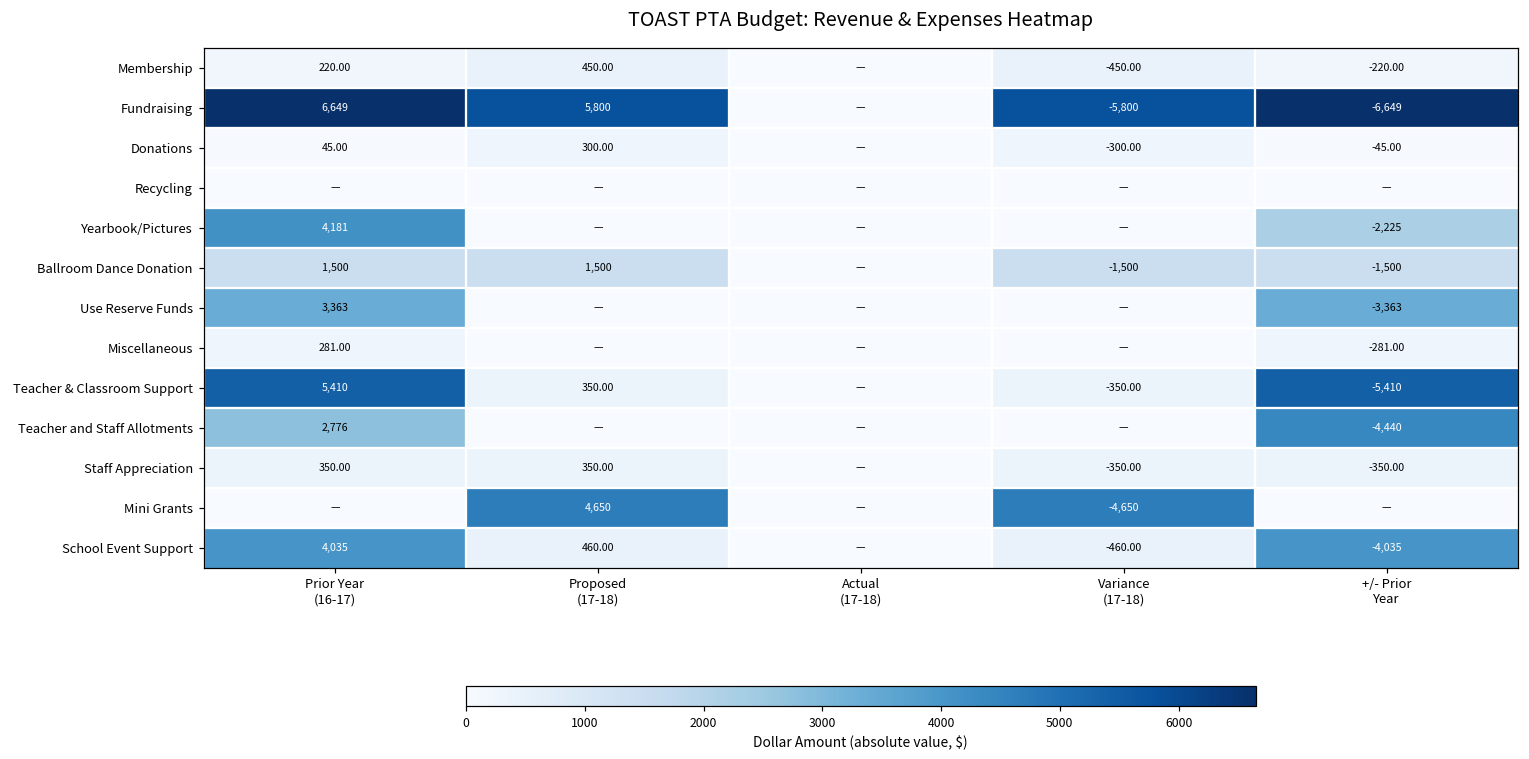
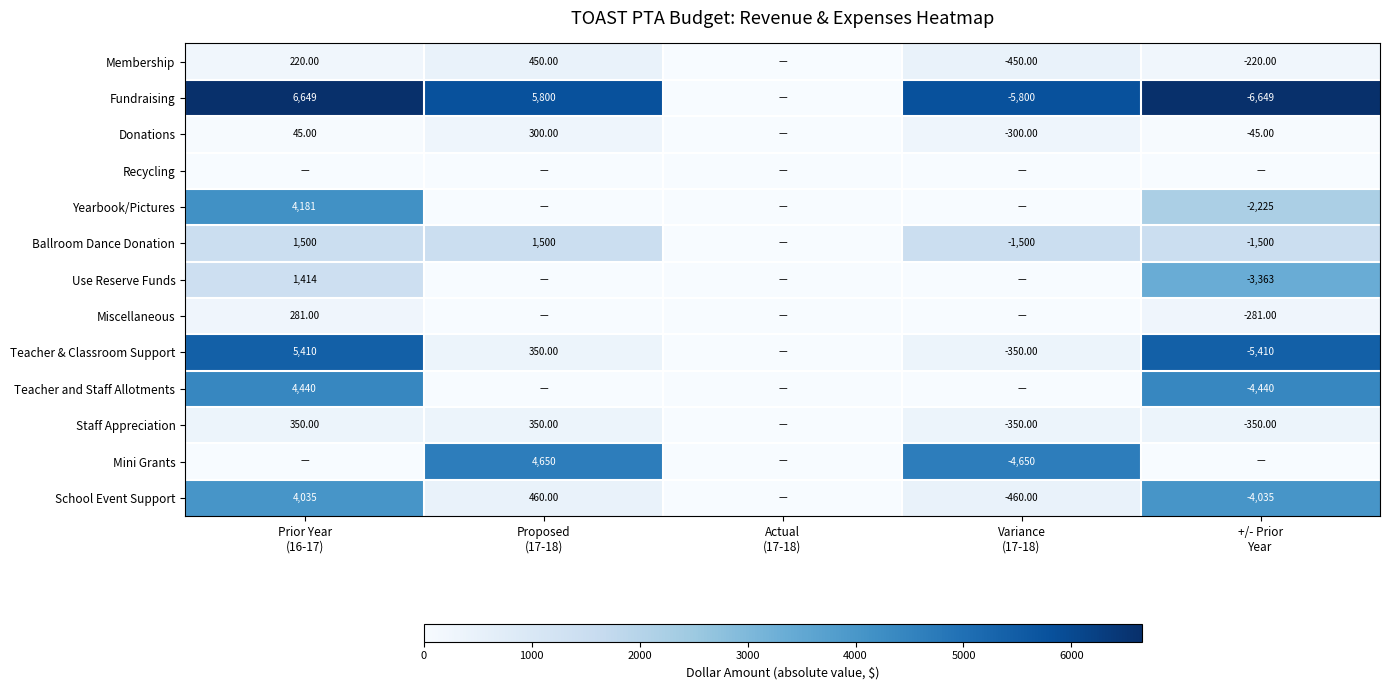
  {
    "Membership": {
      "Prior Year (16-17)": "220.00",
      "Proposed (17-18)": "450.00",
      "Variance (17-18)": "-450.00",
      "+/- Prior Year": "-220.00"
    },
    "Fundraising": {
      "Prior Year (16-17)": "6,649",
      "Proposed (17-18)": "5,800",
      "Variance (17-18)": "-5,800",
      "+/- Prior Year": "-6,649"
    },
    "Donations": {
      "Prior Year (16-17)": "45.00",
      "Proposed (17-18)": "300.00",
      "Variance (17-18)": "-300.00",
      "+/- Prior Year": "-45.00"
    },
    "Yearbook/Pictures": {
      "Prior Year (16-17)": "4,181",
      "+/- Prior Year": "-2,225"
    },
    "Ballroom Dance Donation": {
      "Prior Year (16-17)": "1,500",
      "Proposed (17-18)": "1,500",
      "Variance (17-18)": "-1,500",
      "+/- Prior Year": "-1,500"
    },
    "Use Reserve Funds": {
-     "Prior Year (16-17)": "3,363",
+     "Prior Year (16-17)": "1,414",
      "+/- Prior Year": "-3,363"
    },
    "Miscellaneous": {
      "Prior Year (16-17)": "281.00",
      "+/- Prior Year": "-281.00"
    },
    "Teacher & Classroom Support": {
      "Prior Year (16-17)": "5,410",
      "Proposed (17-18)": "350.00",
      "Variance (17-18)": "-350.00",
      "+/- Prior Year": "-5,410"
    },
    "Teacher and Staff Allotments": {
-     "Prior Year (16-17)": "2,776",
+     "Prior Year (16-17)": "4,440",
      "+/- Prior Year": "-4,440"
    },
    "Staff Appreciation": {
      "Prior Year (16-17)": "350.00",
      "Proposed (17-18)": "350.00",
      "Variance (17-18)": "-350.00",
      "+/- Prior Year": "-350.00"
    },
    "Mini Grants": {
      "Proposed (17-18)": "4,650",
      "Variance (17-18)": "-4,650"
    },
    "School Event Support": {
      "Prior Year (16-17)": "4,035",
      "Proposed (17-18)": "460.00",
      "Variance (17-18)": "-460.00",
      "+/- Prior Year": "-4,035"
    }
  }
